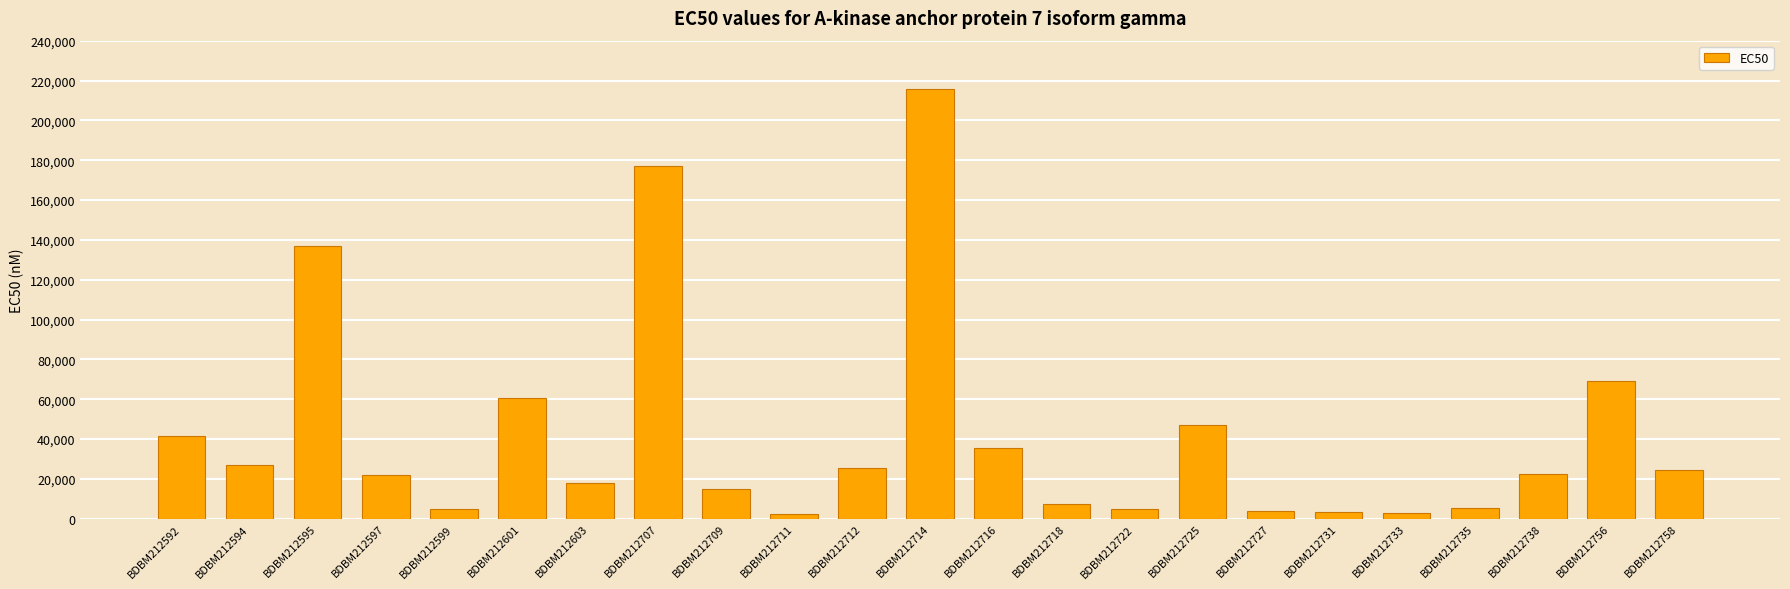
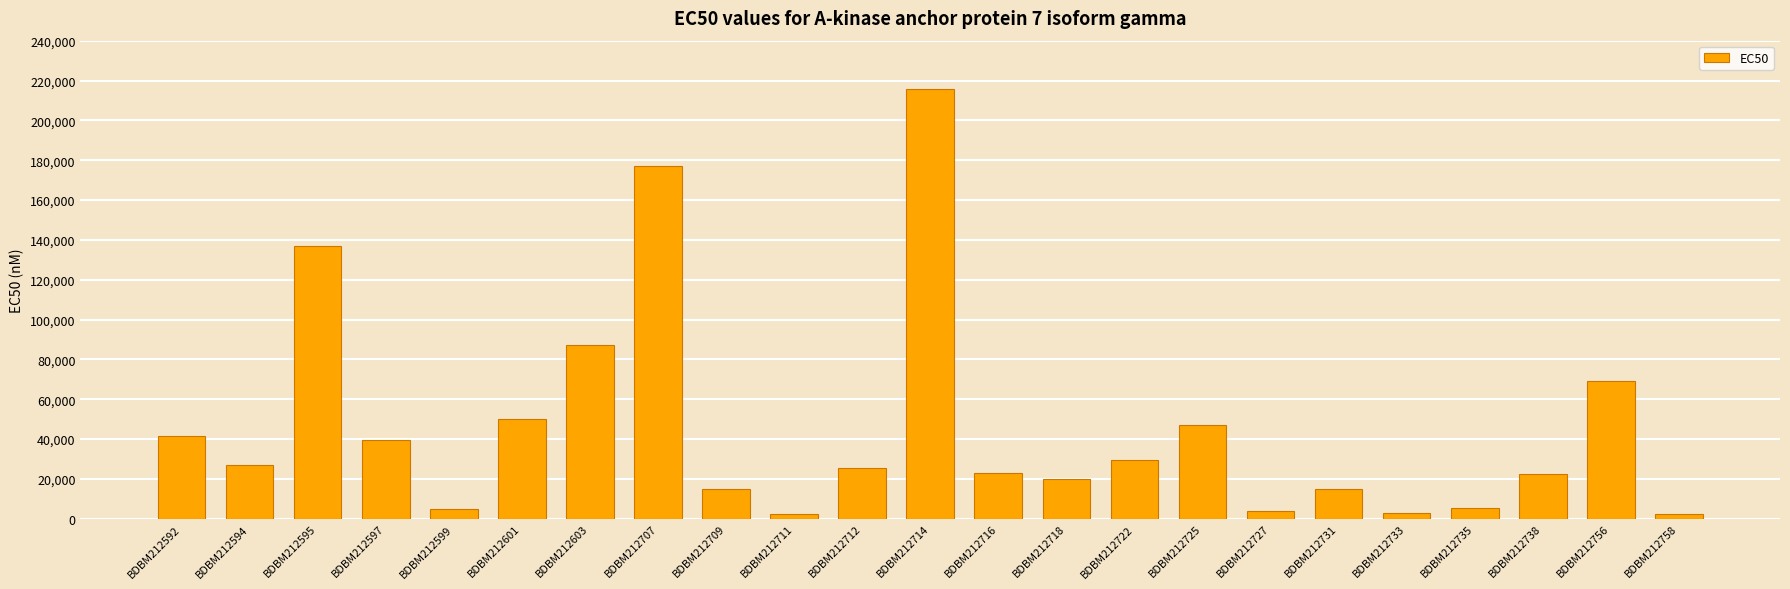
  {
    "BDBM212592": "42,000",
    "BDBM212594": "27,000",
    "BDBM212595": "137,000",
-   "BDBM212597": "22,000",
+   "BDBM212597": "40,000",
    "BDBM212599": "5,000",
-   "BDBM212601": "61,000",
-   "BDBM212603": "18,000",
+   "BDBM212601": "50,000",
+   "BDBM212603": "87,000",
    "BDBM212707": "177,000",
    "BDBM212709": "15,000",
    "BDBM212711": "2,000",
    "BDBM212712": "26,000",
    "BDBM212714": "216,000",
-   "BDBM212716": "35,000",
-   "BDBM212718": "8,000",
-   "BDBM212722": "5,000",
+   "BDBM212716": "23,000",
+   "BDBM212718": "20,000",
+   "BDBM212722": "30,000",
    "BDBM212725": "47,000",
    "BDBM212727": "4,000",
-   "BDBM212731": "4,000",
+   "BDBM212731": "15,000",
    "BDBM212733": "3,000",
    "BDBM212735": "5,000",
    "BDBM212738": "22,000",
    "BDBM212756": "69,000",
-   "BDBM212758": "25,000"
+   "BDBM212758": "3,000"
  }
